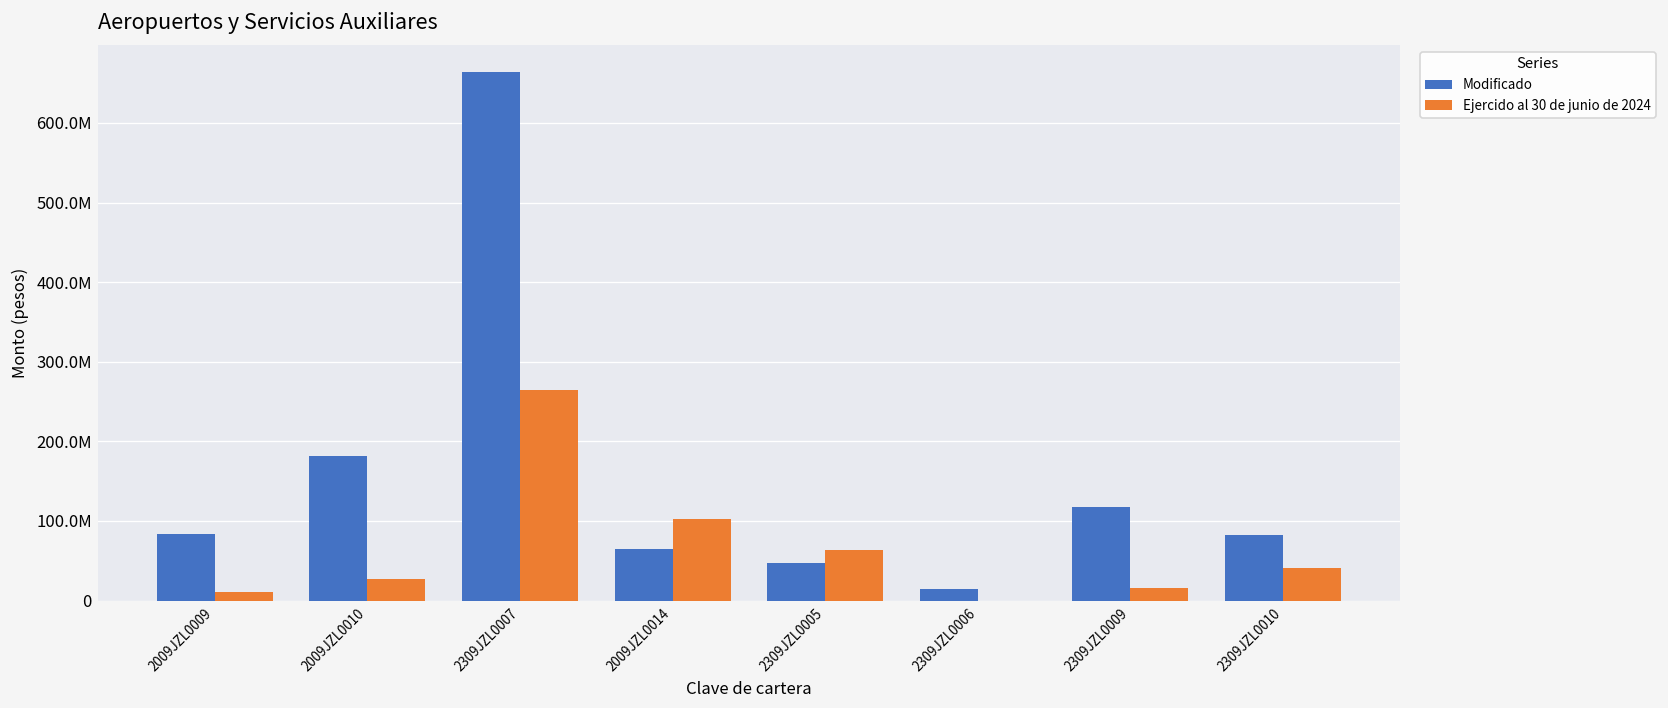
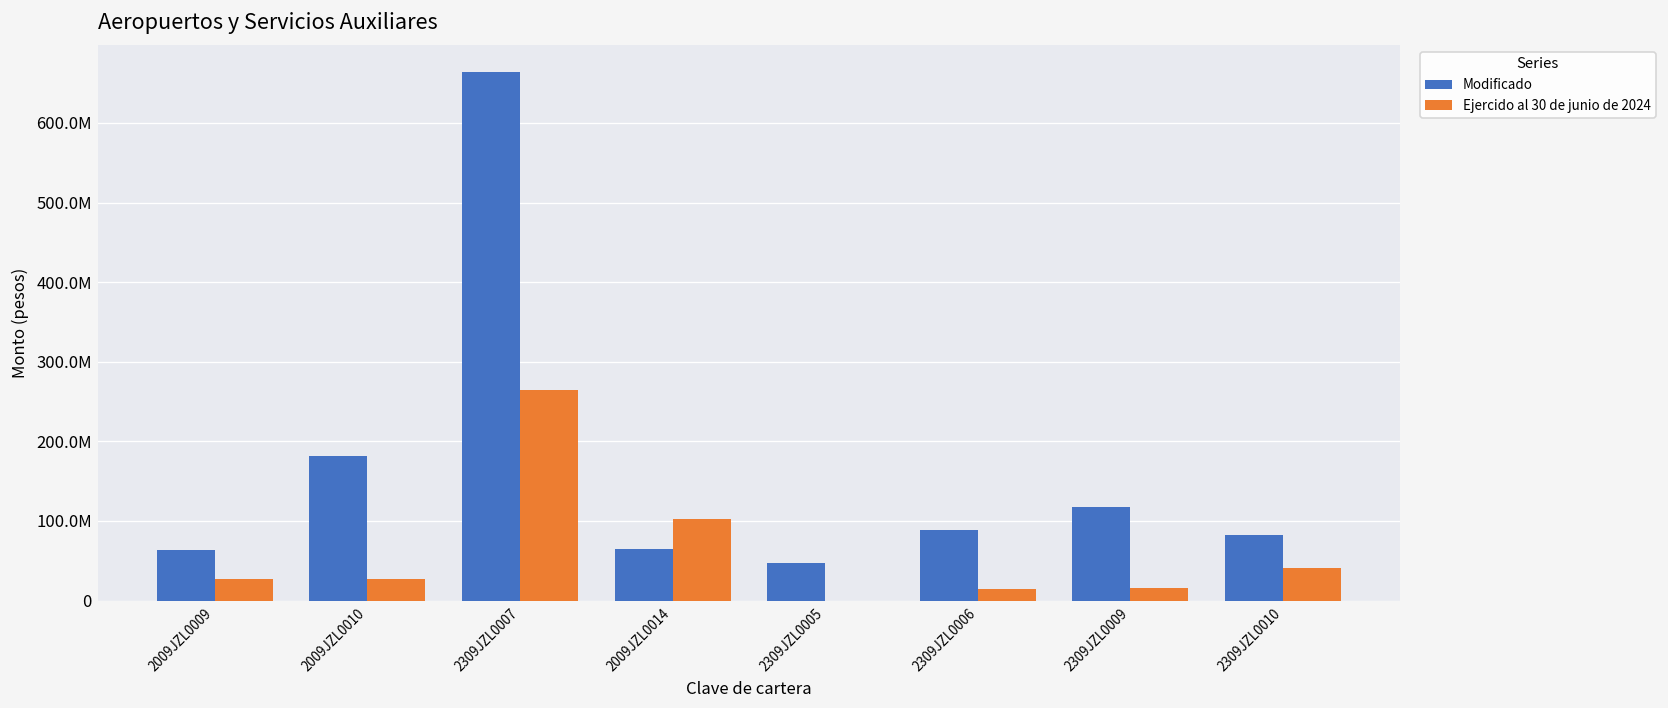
  {
    "Modificado": {
-     "2009JZL0009": 80000000,
+     "2009JZL0009": 60000000,
      "2009JZL0010": 180000000,
      "2309JZL0007": 660000000,
      "2009JZL0014": 60000000,
      "2309JZL0005": 50000000,
-     "2309JZL0006": 10000000,
+     "2309JZL0006": 90000000,
      "2309JZL0009": 120000000,
      "2309JZL0010": 80000000
    },
    "Ejercido al 30 de junio de 2024": {
-     "2009JZL0009": 10000000,
+     "2009JZL0009": 30000000,
      "2009JZL0010": 30000000,
      "2309JZL0007": 260000000,
      "2009JZL0014": 100000000,
-     "2309JZL0005": 60000000,
-     "2309JZL0006": 0,
+     "2309JZL0005": 0,
+     "2309JZL0006": 20000000,
      "2309JZL0009": 20000000,
      "2309JZL0010": 40000000
    }
  }
